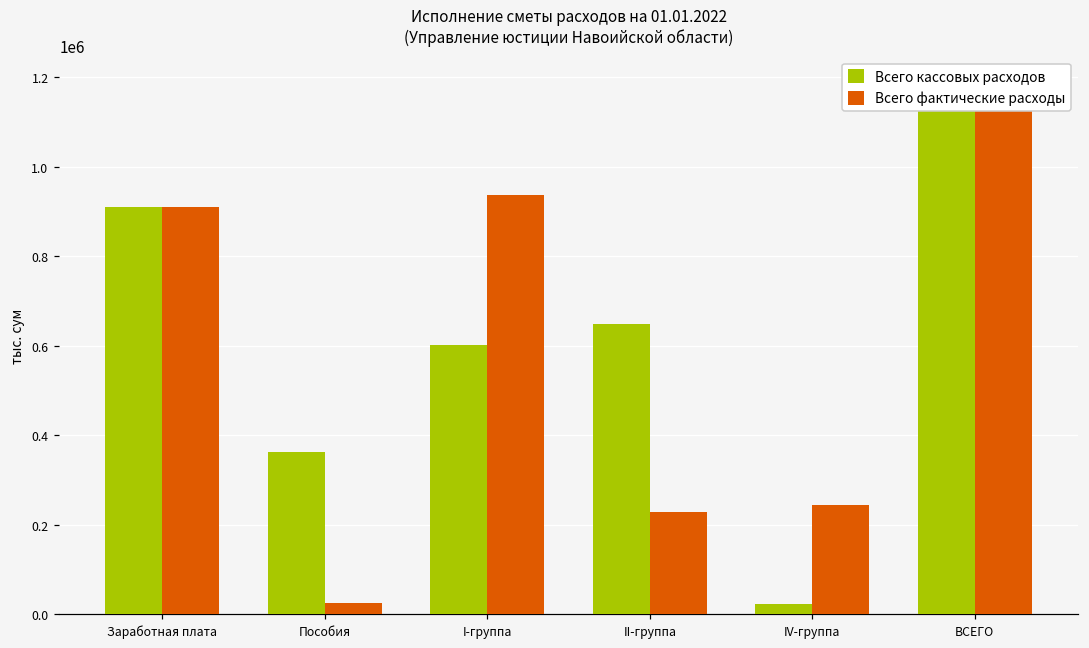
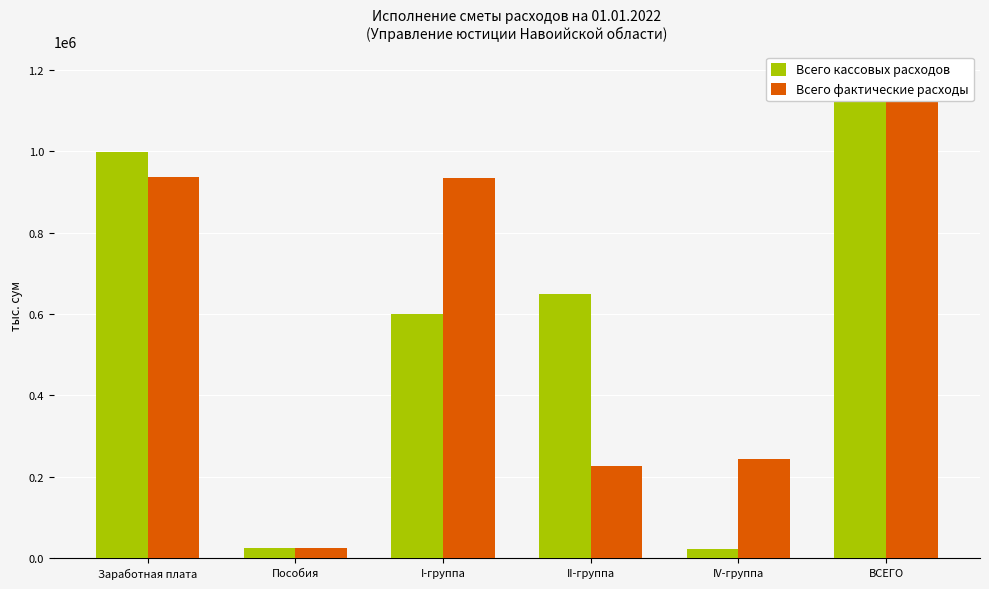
  {
    "Всего кассовых расходов": {
-     "Заработная плата": 910000,
-     "Пособия": 360000,
+     "Заработная плата": 1000000,
+     "Пособия": 30000,
      "I-группа": 600000,
      "II-группа": 650000,
      "IV-группа": 20000
    },
    "Всего фактические расходы": {
-     "Заработная плата": 910000,
+     "Заработная плата": 940000,
      "Пособия": 30000,
      "I-группа": 940000,
      "II-группа": 230000,
      "IV-группа": 240000
    }
  }
